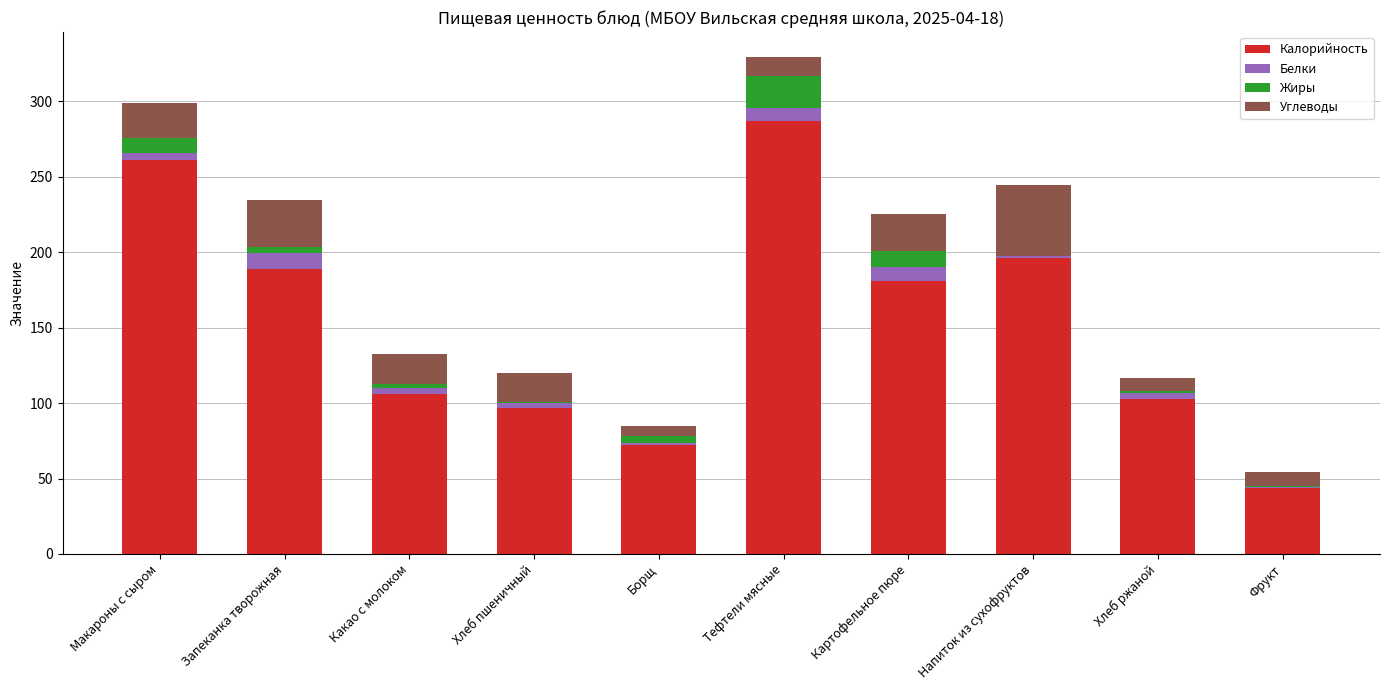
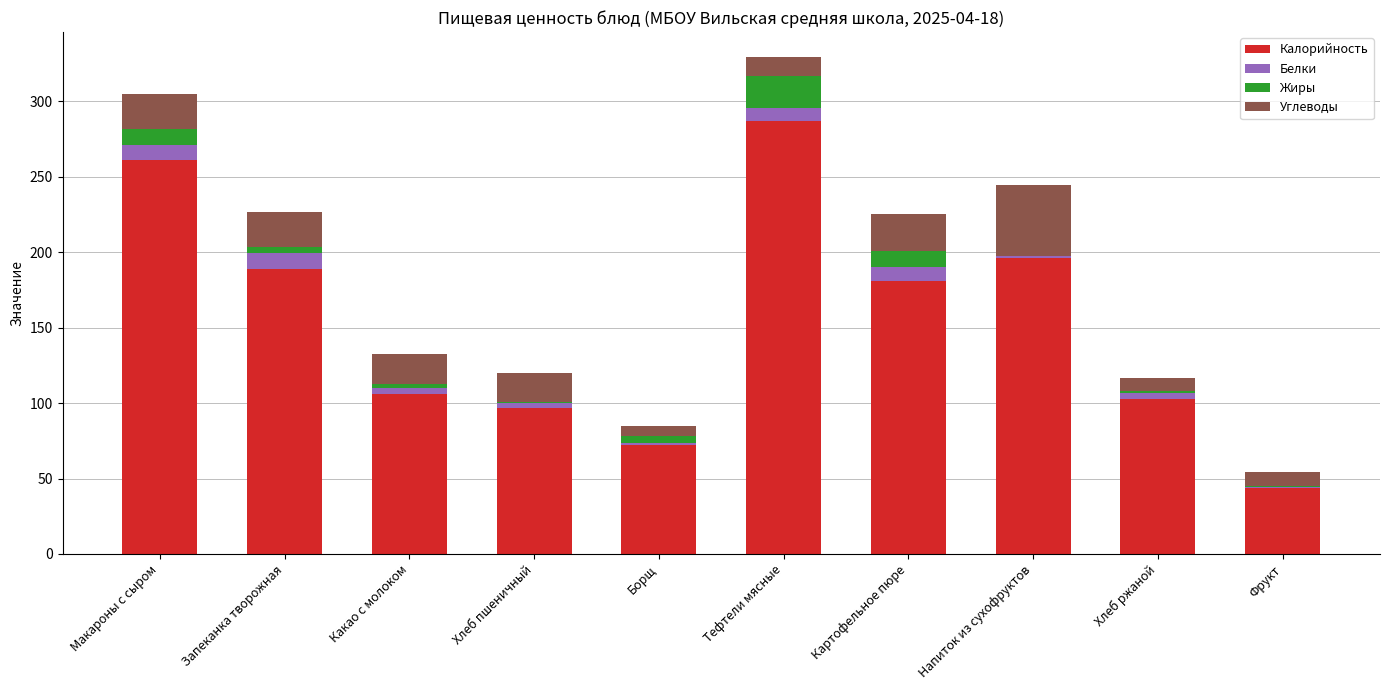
  {
    "Калорийность": {
      "Макароны с сыром": 261,
      "Запеканка творожная": 189,
      "Какао с молоком": 106,
      "Хлеб пшеничный": 97,
      "Борщ": 72,
      "Тефтели мясные": 287,
      "Картофельное пюре": 181,
      "Напиток из сухофруктов": 196,
      "Хлеб ржаной": 103,
      "Фрукт": 44
    },
    "Белки": {
-     "Макароны с сыром": 5,
+     "Макароны с сыром": 10,
      "Запеканка творожная": 10,
      "Какао с молоком": 4,
      "Хлеб пшеничный": 3,
      "Тефтели мясные": 9,
      "Картофельное пюре": 9,
      "Хлеб ржаной": 3
    },
    "Жиры": {
      "Макароны с сыром": 10,
      "Запеканка творожная": 5,
      "Какао с молоком": 3,
      "Борщ": 5,
      "Тефтели мясные": 21,
      "Картофельное пюре": 11
    },
    "Углеводы": {
      "Макароны с сыром": 23,
-     "Запеканка творожная": 31,
+     "Запеканка творожная": 23,
      "Какао с молоком": 19,
      "Хлеб пшеничный": 20,
      "Борщ": 6,
      "Тефтели мясные": 13,
      "Картофельное пюре": 25,
      "Напиток из сухофруктов": 47,
      "Хлеб ржаной": 9,
      "Фрукт": 10
    }
  }
